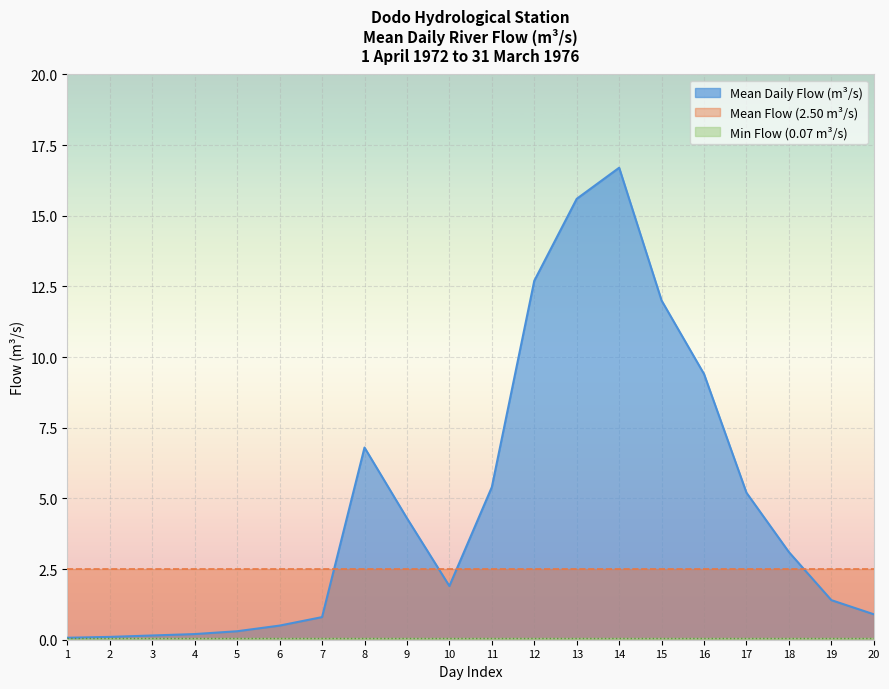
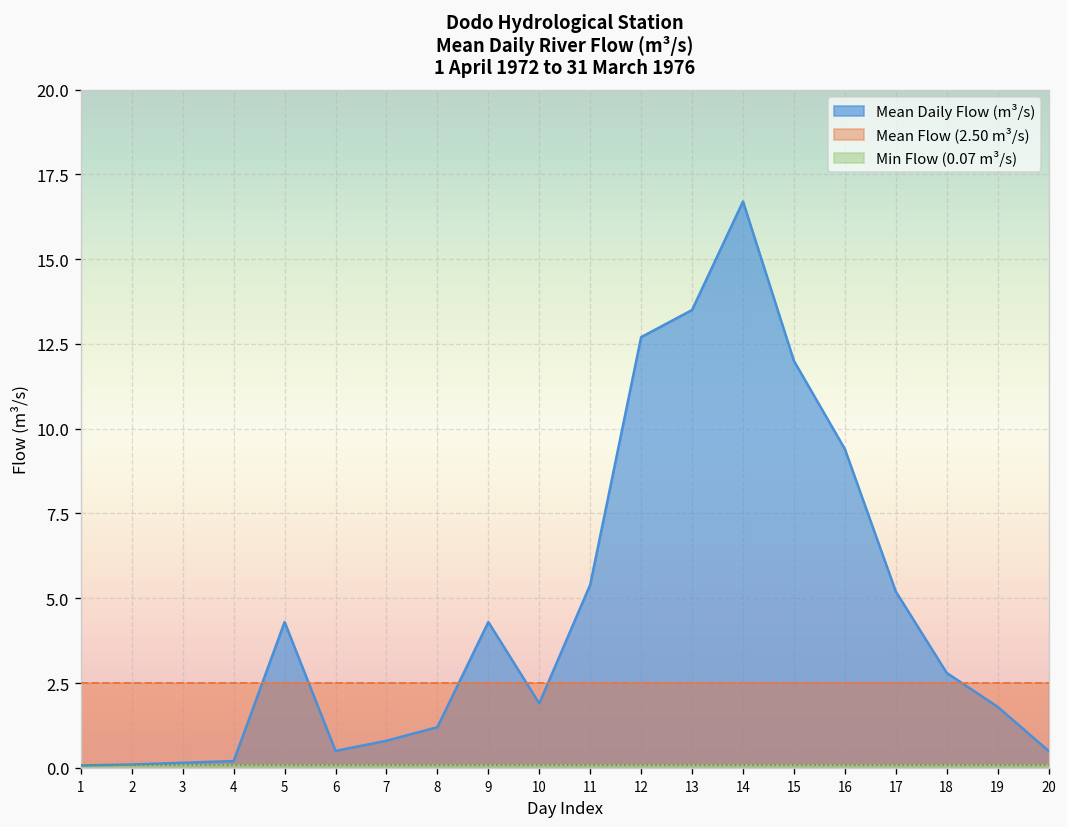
  {
    "Mean Daily Flow (m³/s)": {
      "4": 0.2,
-     "5": 0.3,
+     "5": 4.3,
      "6": 0.5,
      "7": 0.8,
-     "8": 6.8,
+     "8": 1.2,
      "9": 4.3,
      "10": 1.9,
      "11": 5.4,
      "12": 12.7,
-     "13": 15.6,
+     "13": 13.5,
      "14": 16.7,
      "15": 12.0,
      "16": 9.4,
      "17": 5.2,
-     "18": 3.1,
-     "19": 1.4,
-     "20": 0.9
+     "18": 2.8,
+     "19": 1.8,
+     "20": 0.5
    },
    "Mean Flow (2.50 m³/s)": {
      "1": 2.5,
      "2": 2.5,
      "3": 2.5,
      "4": 2.5,
      "5": 2.5,
      "6": 2.5,
      "7": 2.5,
      "8": 2.5,
      "9": 2.5,
      "10": 2.5,
      "11": 2.5,
      "12": 2.5,
      "13": 2.5,
      "14": 2.5,
      "15": 2.5,
      "16": 2.5,
      "17": 2.5,
      "18": 2.5,
      "19": 2.5,
      "20": 2.5
    },
    "Min Flow (0.07 m³/s)": {
      "4": 0.1,
      "5": 0.1,
      "6": 0.1,
      "7": 0.1,
      "8": 0.1,
      "9": 0.1,
      "10": 0.1,
      "11": 0.1,
      "12": 0.1,
      "13": 0.1,
      "14": 0.1,
      "15": 0.1,
      "16": 0.1,
      "17": 0.1,
      "18": 0.1,
      "19": 0.1,
      "20": 0.1
    }
  }
